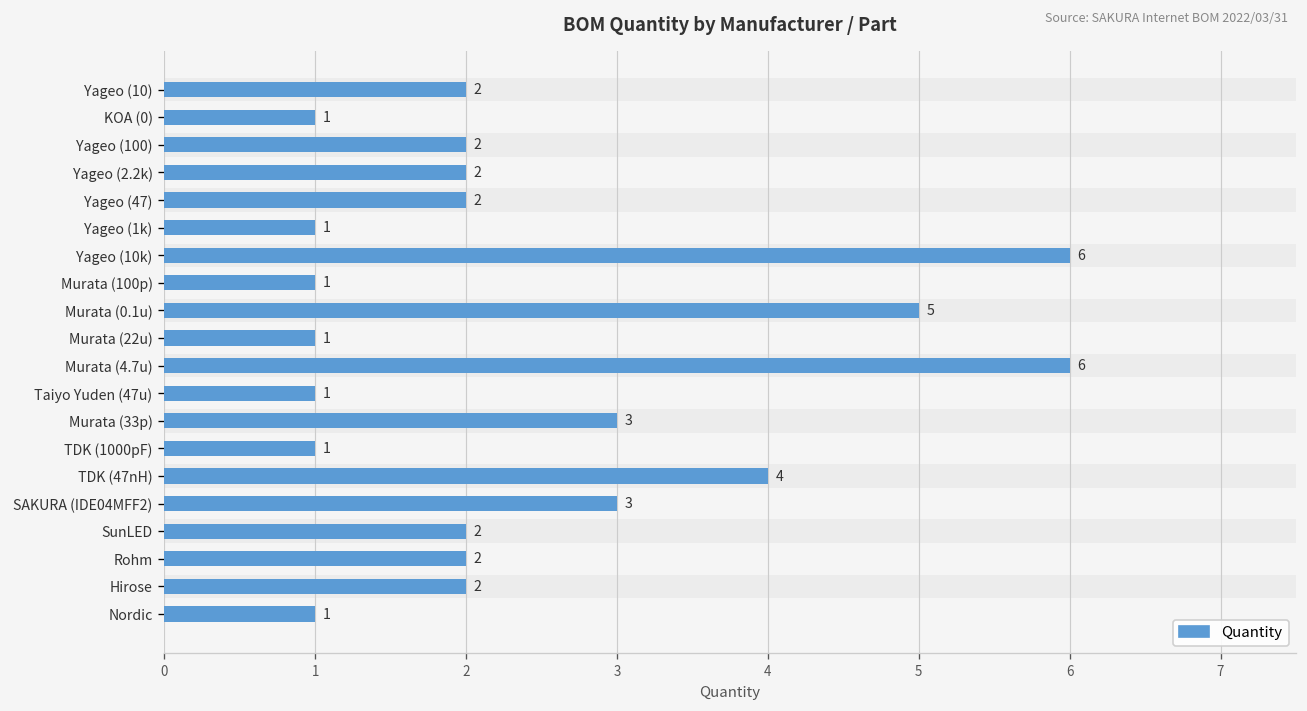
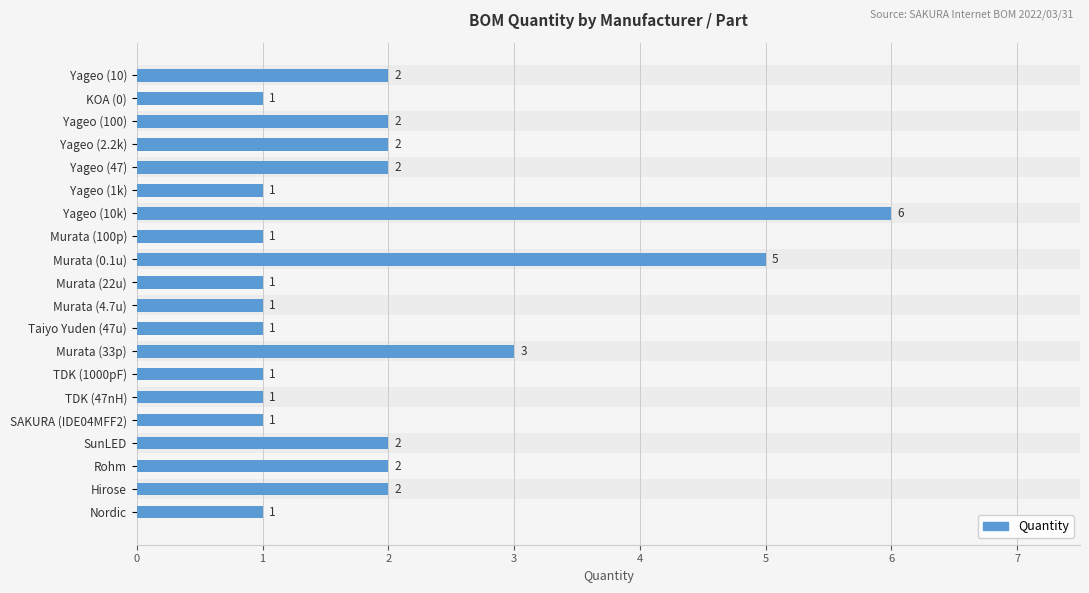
  {
    "Quantity": {
-     "Murata (4.7u)": 6,
-     "TDK (47nH)": 4,
-     "SAKURA (IDE04MFF2)": 3
+     "Murata (4.7u)": 1,
+     "TDK (47nH)": 1,
+     "SAKURA (IDE04MFF2)": 1
    }
  }
